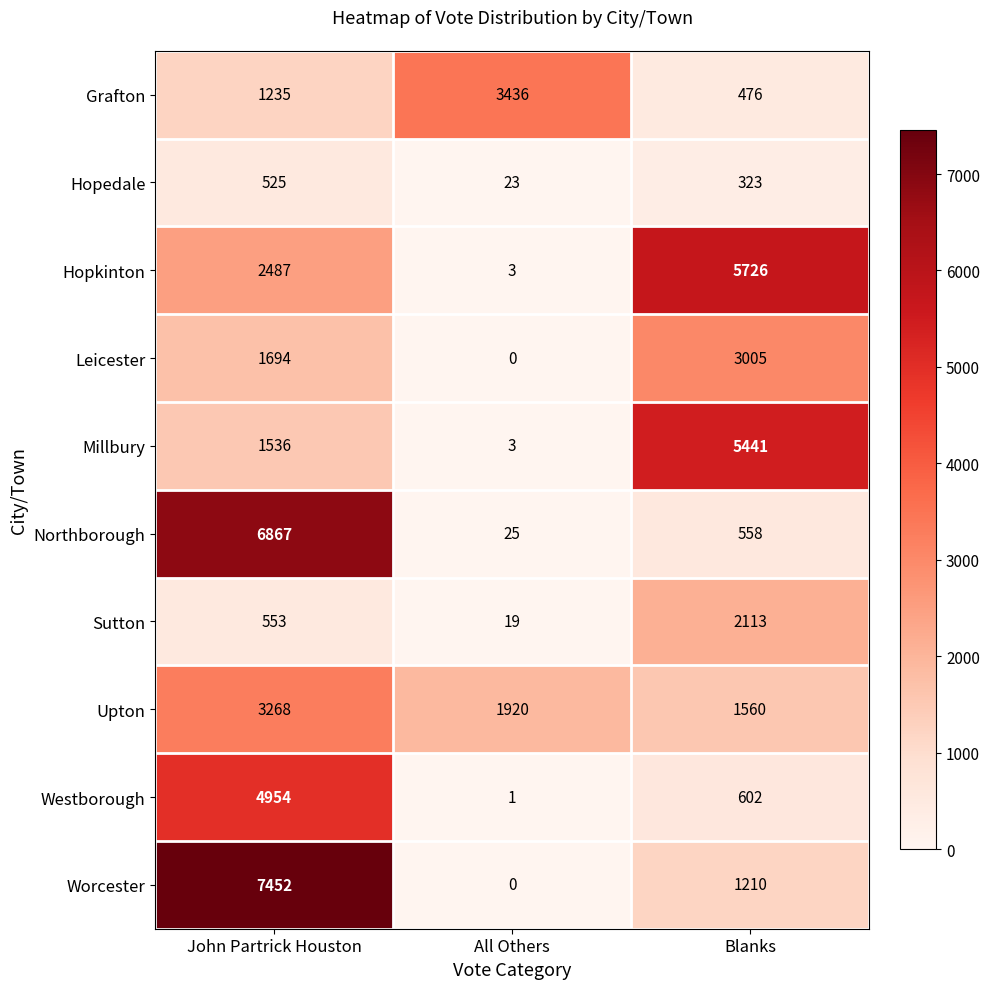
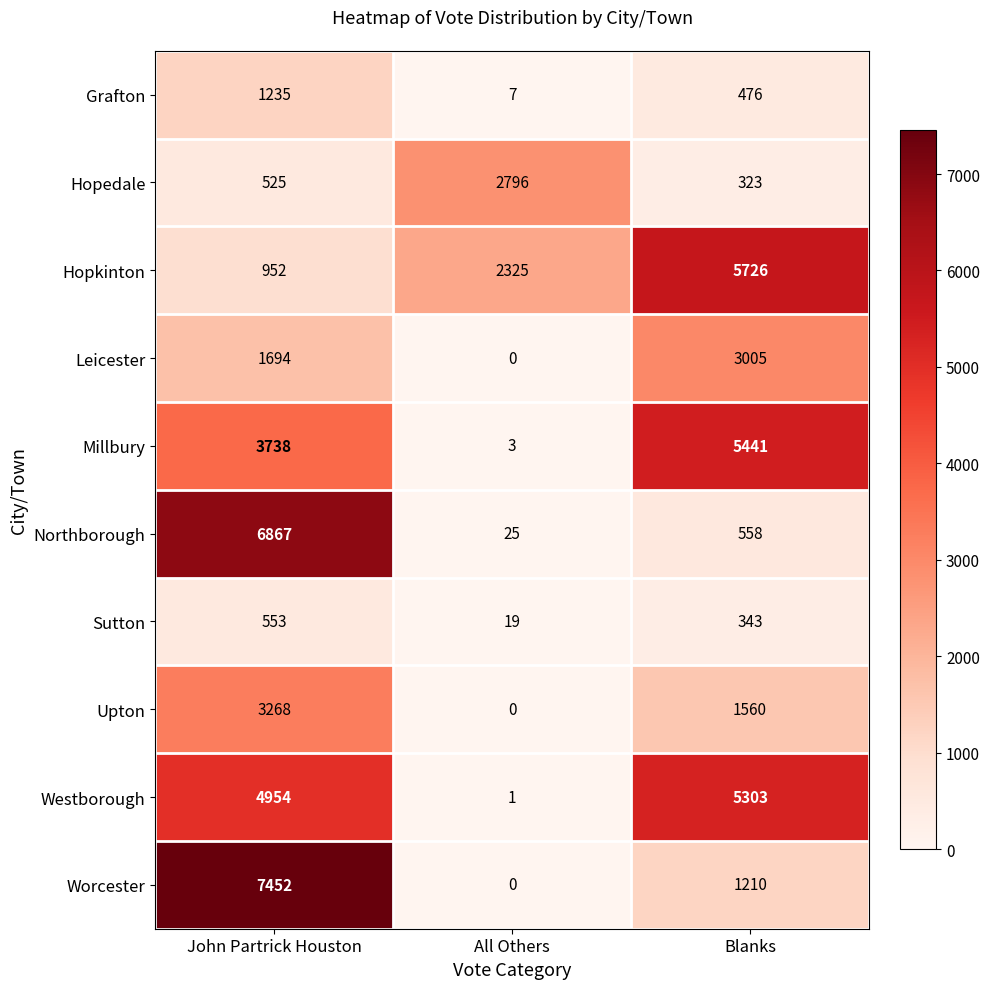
  {
    "Grafton": {
      "John Partrick Houston": 1235,
-     "All Others": 3436,
+     "All Others": 7,
      "Blanks": 476
    },
    "Hopedale": {
      "John Partrick Houston": 525,
-     "All Others": 23,
+     "All Others": 2796,
      "Blanks": 323
    },
    "Hopkinton": {
-     "John Partrick Houston": 2487,
-     "All Others": 3,
+     "John Partrick Houston": 952,
+     "All Others": 2325,
      "Blanks": 5726
    },
    "Leicester": {
      "John Partrick Houston": 1694,
      "All Others": 0,
      "Blanks": 3005
    },
    "Millbury": {
-     "John Partrick Houston": 1536,
+     "John Partrick Houston": 3738,
      "All Others": 3,
      "Blanks": 5441
    },
    "Northborough": {
      "John Partrick Houston": 6867,
      "All Others": 25,
      "Blanks": 558
    },
    "Sutton": {
      "John Partrick Houston": 553,
      "All Others": 19,
-     "Blanks": 2113
+     "Blanks": 343
    },
    "Upton": {
      "John Partrick Houston": 3268,
-     "All Others": 1920,
+     "All Others": 0,
      "Blanks": 1560
    },
    "Westborough": {
      "John Partrick Houston": 4954,
      "All Others": 1,
-     "Blanks": 602
+     "Blanks": 5303
    },
    "Worcester": {
      "John Partrick Houston": 7452,
      "All Others": 0,
      "Blanks": 1210
    }
  }
